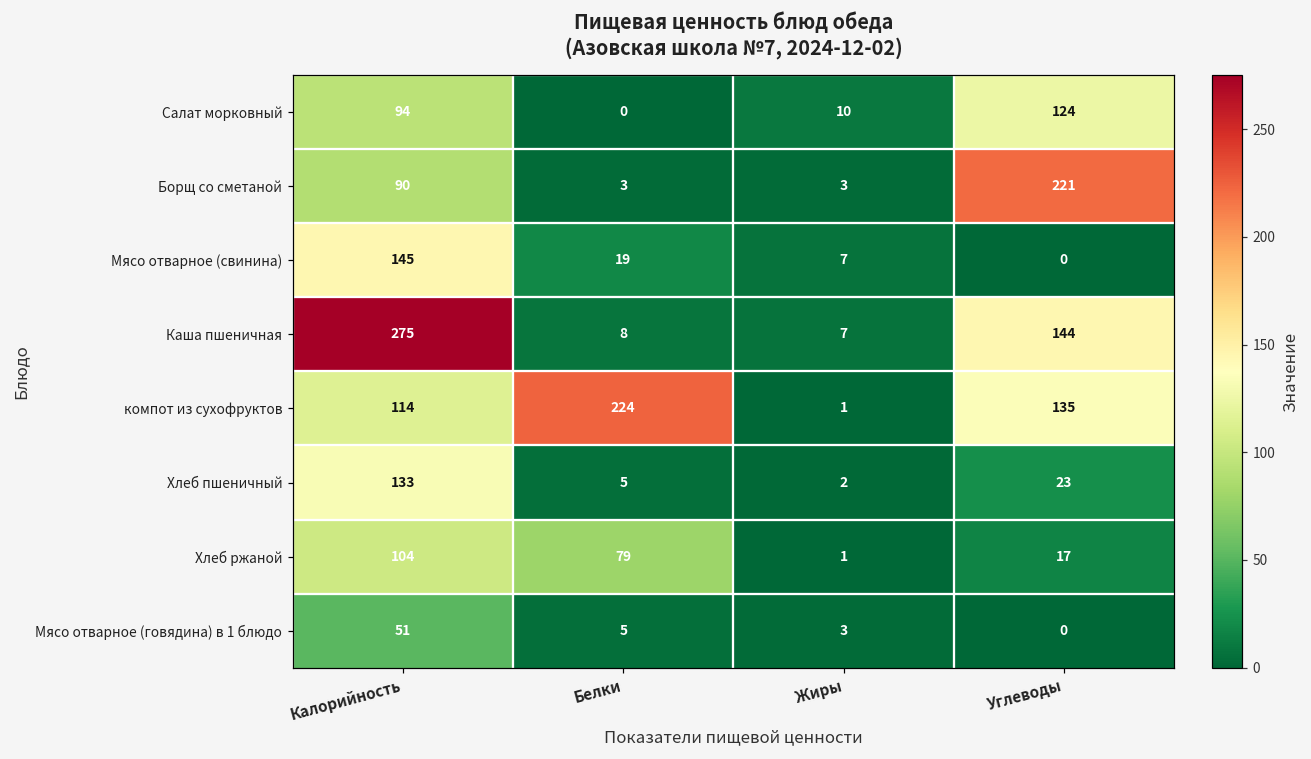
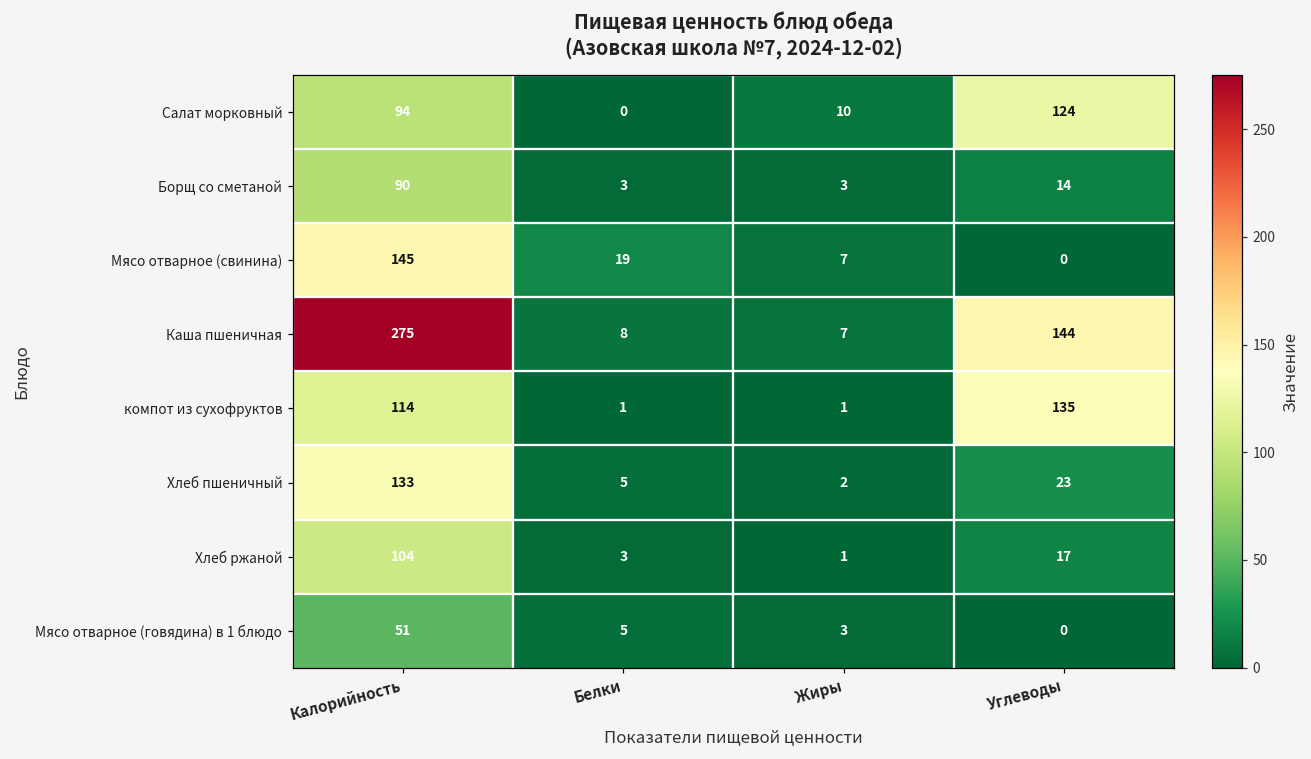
  {
    "Салат морковный": {
      "Калорийность": 94,
      "Белки": 0,
      "Жиры": 10,
      "Углеводы": 124
    },
    "Борщ со сметаной": {
      "Калорийность": 90,
      "Белки": 3,
      "Жиры": 3,
-     "Углеводы": 221
+     "Углеводы": 14
    },
    "Мясо отварное (свинина)": {
      "Калорийность": 145,
      "Белки": 19,
      "Жиры": 7,
      "Углеводы": 0
    },
    "Каша пшеничная": {
      "Калорийность": 275,
      "Белки": 8,
      "Жиры": 7,
      "Углеводы": 144
    },
    "компот из сухофруктов": {
      "Калорийность": 114,
-     "Белки": 224,
+     "Белки": 1,
      "Жиры": 1,
      "Углеводы": 135
    },
    "Хлеб пшеничный": {
      "Калорийность": 133,
      "Белки": 5,
      "Жиры": 2,
      "Углеводы": 23
    },
    "Хлеб ржаной": {
      "Калорийность": 104,
-     "Белки": 79,
+     "Белки": 3,
      "Жиры": 1,
      "Углеводы": 17
    },
    "Мясо отварное (говядина) в 1 блюдо": {
      "Калорийность": 51,
      "Белки": 5,
      "Жиры": 3,
      "Углеводы": 0
    }
  }
